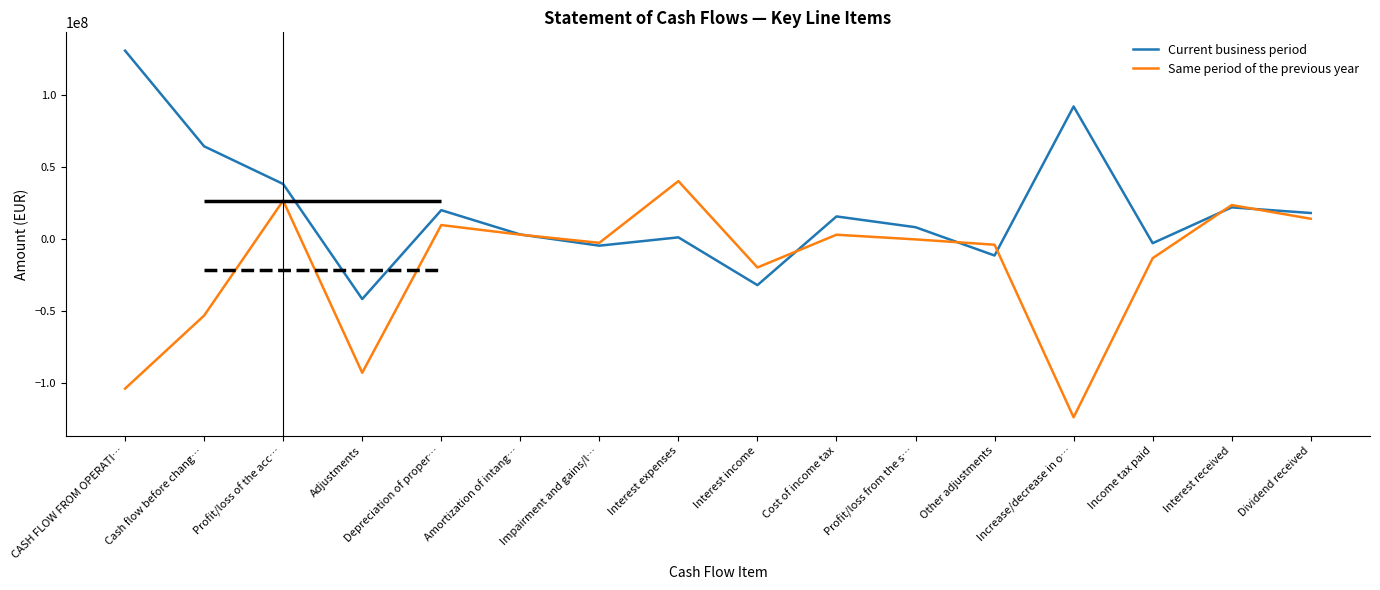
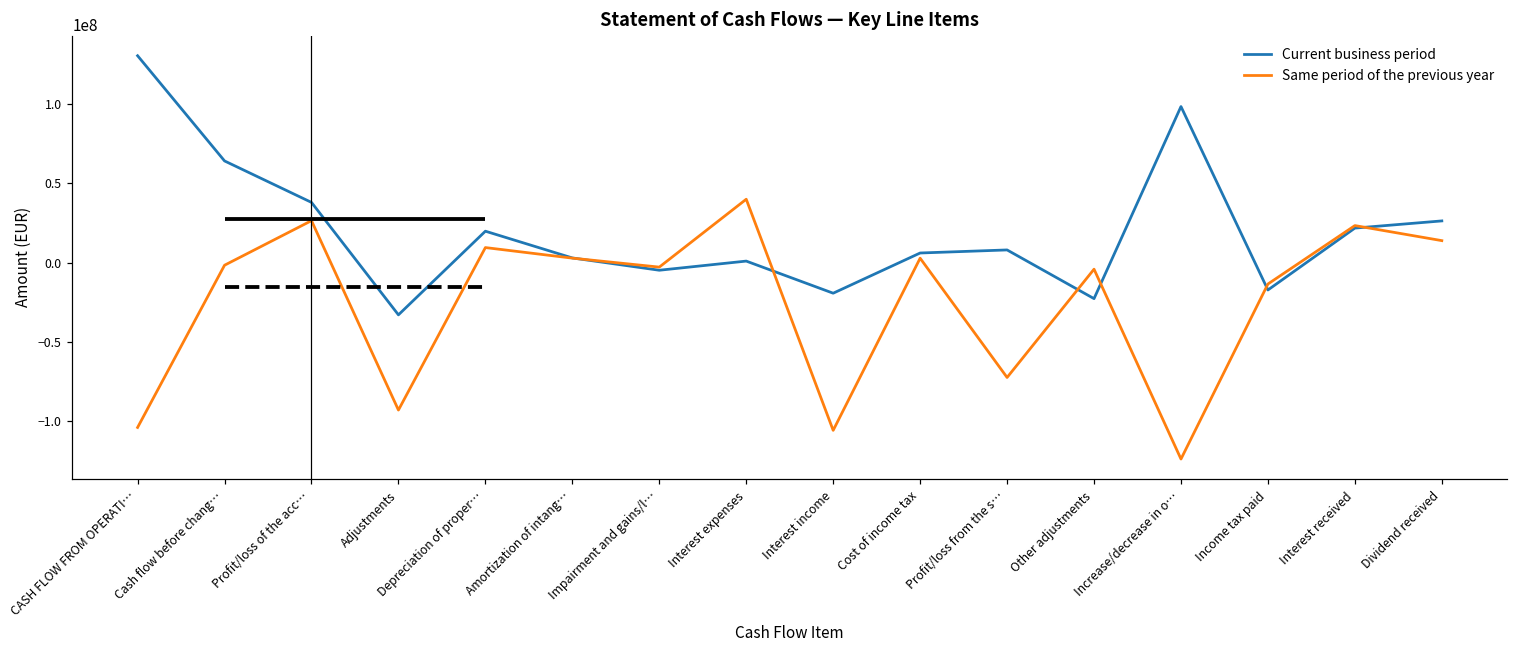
  {
    "Current business period": {
      "CASH FLOW FROM OPERATI…": 131000000,
      "Cash flow before chang…": 64000000,
      "Profit/loss of the acc…": 38000000,
-     "Adjustments": -42000000,
+     "Adjustments": -33000000,
      "Depreciation of proper…": 20000000,
      "Impairment and gains/l…": -5000000,
      "Interest expenses": 1000000,
-     "Interest income": -32000000,
-     "Cost of income tax": 16000000,
+     "Interest income": -19000000,
+     "Cost of income tax": 6000000,
      "Profit/loss from the s…": 8000000,
-     "Other adjustments": -12000000,
-     "Increase/decrease in o…": 92000000,
-     "Income tax paid": -3000000,
-     "Dividend received": 18000000
+     "Other adjustments": -23000000,
+     "Increase/decrease in o…": 99000000,
+     "Income tax paid": -17000000,
+     "Dividend received": 26000000
    },
    "Same period of the previous year": {
      "CASH FLOW FROM OPERATI…": -104000000,
-     "Cash flow before chang…": -53000000,
+     "Cash flow before chang…": -2000000,
      "Profit/loss of the acc…": 26000000,
      "Adjustments": -93000000,
      "Depreciation of proper…": 10000000,
      "Impairment and gains/l…": -3000000,
      "Interest expenses": 40000000,
-     "Interest income": -20000000,
+     "Interest income": -106000000,
      "Cost of income tax": 3000000,
-     "Profit/loss from the s…": 0,
+     "Profit/loss from the s…": -73000000,
      "Other adjustments": -4000000,
      "Increase/decrease in o…": -124000000,
      "Income tax paid": -14000000,
      "Dividend received": 14000000
    }
  }
